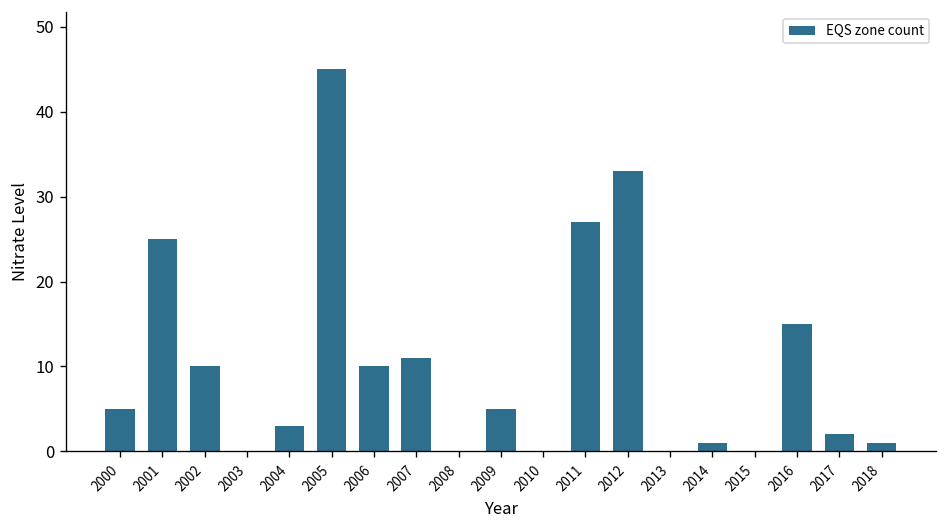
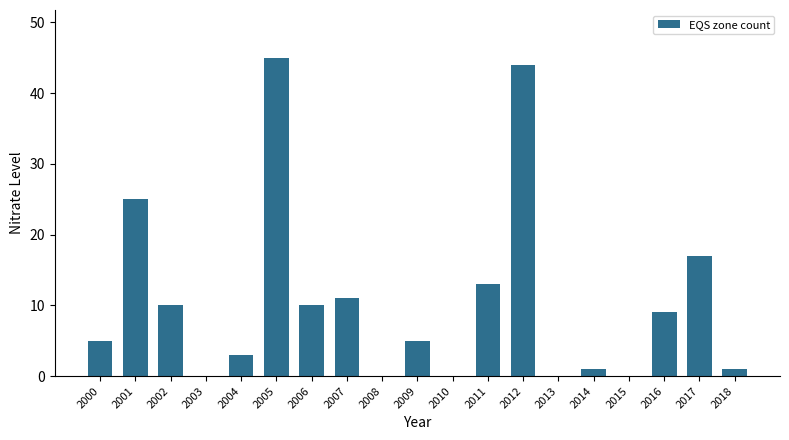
  {
    "2000": 5,
    "2001": 25,
    "2002": 10,
    "2003": 0,
    "2004": 3,
    "2005": 45,
    "2006": 10,
    "2007": 11,
    "2008": 0,
    "2009": 5,
    "2010": 0,
-   "2011": 27,
-   "2012": 33,
+   "2011": 13,
+   "2012": 44,
    "2013": 0,
    "2014": 1,
    "2015": 0,
-   "2016": 15,
-   "2017": 2,
+   "2016": 9,
+   "2017": 17,
    "2018": 1
  }
